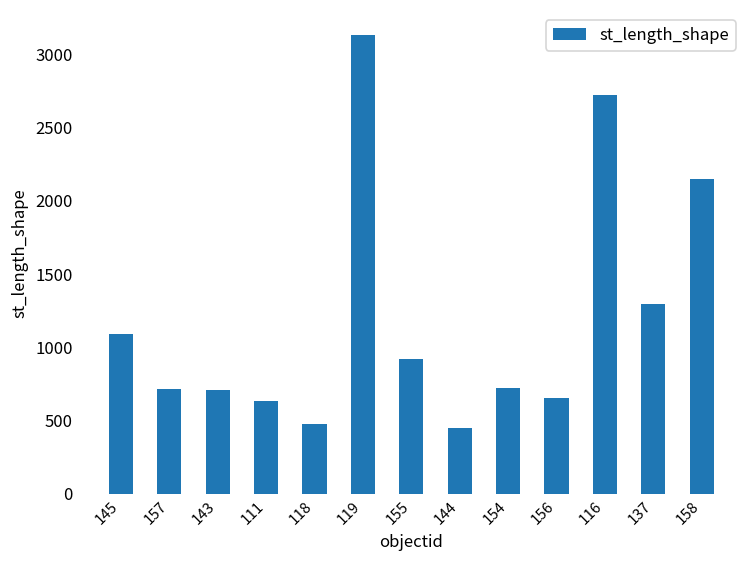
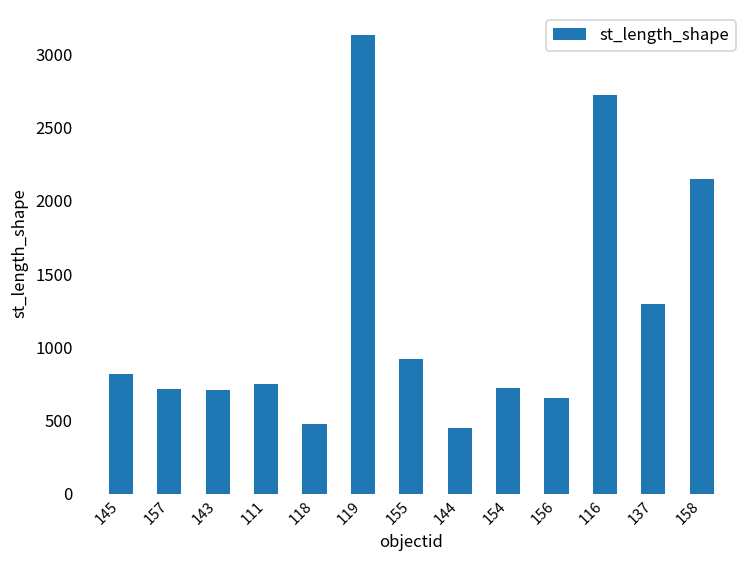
  {
-   "145": 1090,
+   "145": 820,
    "157": 710,
    "143": 710,
-   "111": 630,
+   "111": 750,
    "118": 480,
    "119": 3130,
    "155": 920,
    "144": 450,
    "154": 720,
    "156": 660,
    "116": 2720,
    "137": 1300,
    "158": 2150
  }
